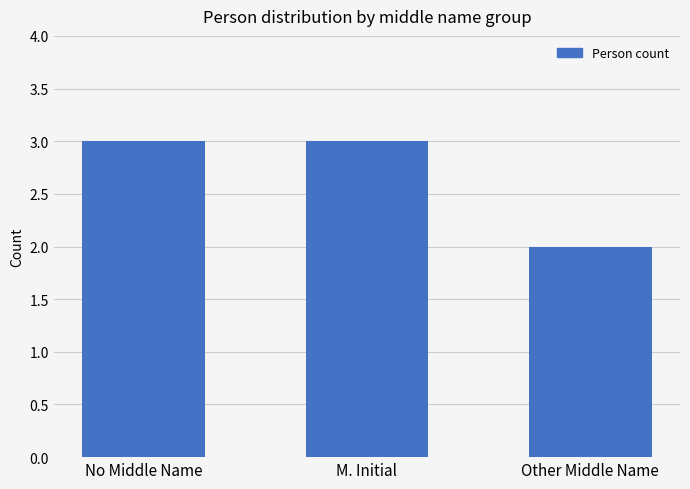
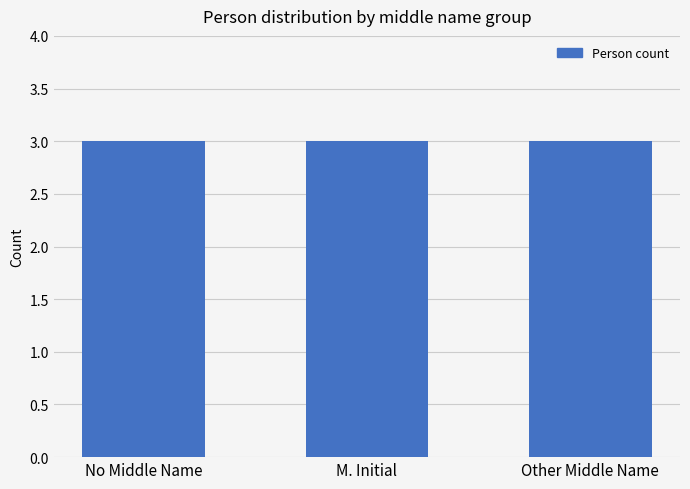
  {
    "No Middle Name": 3,
    "M. Initial": 3,
-   "Other Middle Name": 2
+   "Other Middle Name": 3
  }
